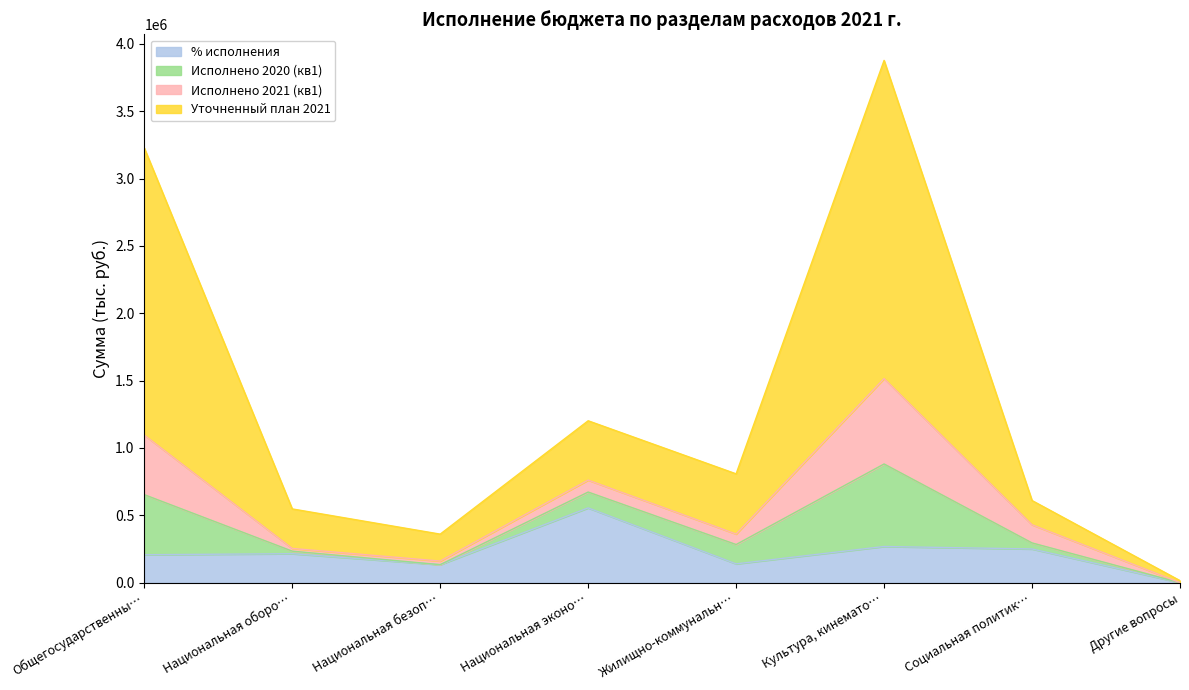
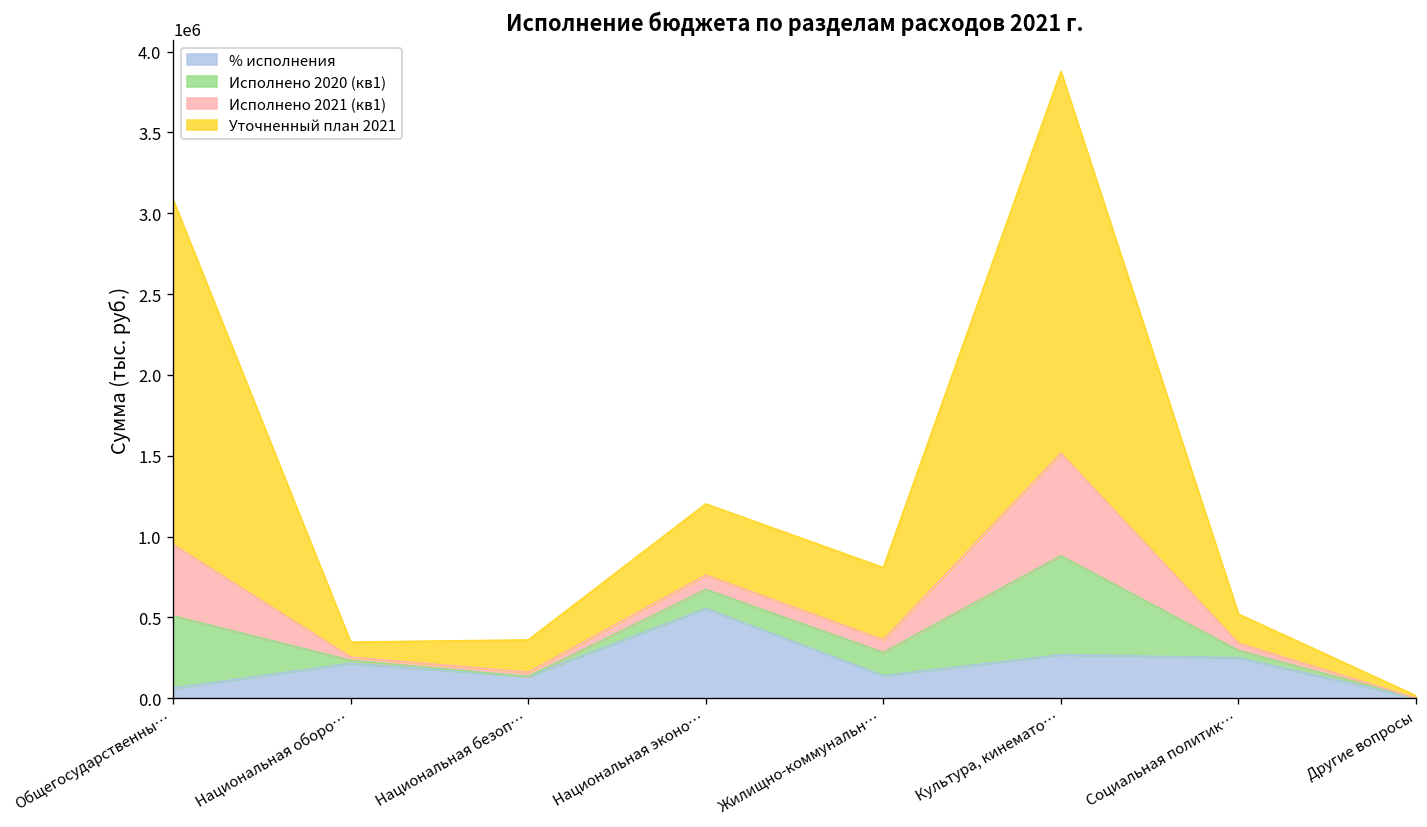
  {
    "% исполнения": {
-     "Общегосударственны…": 210000,
+     "Общегосударственны…": 60000,
      "Национальная оборо…": 210000,
      "Национальная эконо…": 550000,
      "Жилищно-коммунальн…": 140000,
      "Культура, кинемато…": 270000,
      "Социальная политик…": 250000
    },
    "Исполнено 2020 (кв1)": {
      "Общегосударственны…": 450000,
      "Национальная оборо…": 20000,
      "Национальная эконо…": 120000,
      "Жилищно-коммунальн…": 140000,
      "Культура, кинемато…": 610000,
      "Социальная политик…": 50000
    },
    "Исполнено 2021 (кв1)": {
      "Общегосударственны…": 440000,
      "Национальная оборо…": 20000,
      "Национальная безоп…": 30000,
      "Национальная эконо…": 90000,
      "Жилищно-коммунальн…": 80000,
      "Культура, кинемато…": 630000,
-     "Социальная политик…": 130000
+     "Социальная политик…": 50000
    },
    "Уточненный план 2021": {
      "Общегосударственны…": 2130000,
-     "Национальная оборо…": 290000,
+     "Национальная оборо…": 90000,
      "Национальная безоп…": 200000,
      "Национальная эконо…": 440000,
      "Жилищно-коммунальн…": 450000,
      "Культура, кинемато…": 2360000,
      "Социальная политик…": 180000
    }
  }
